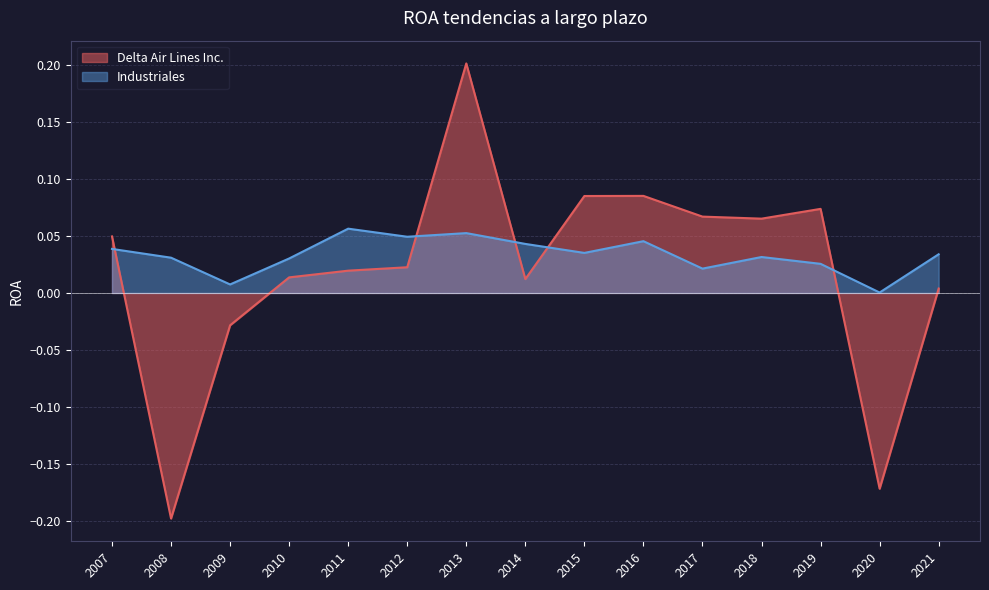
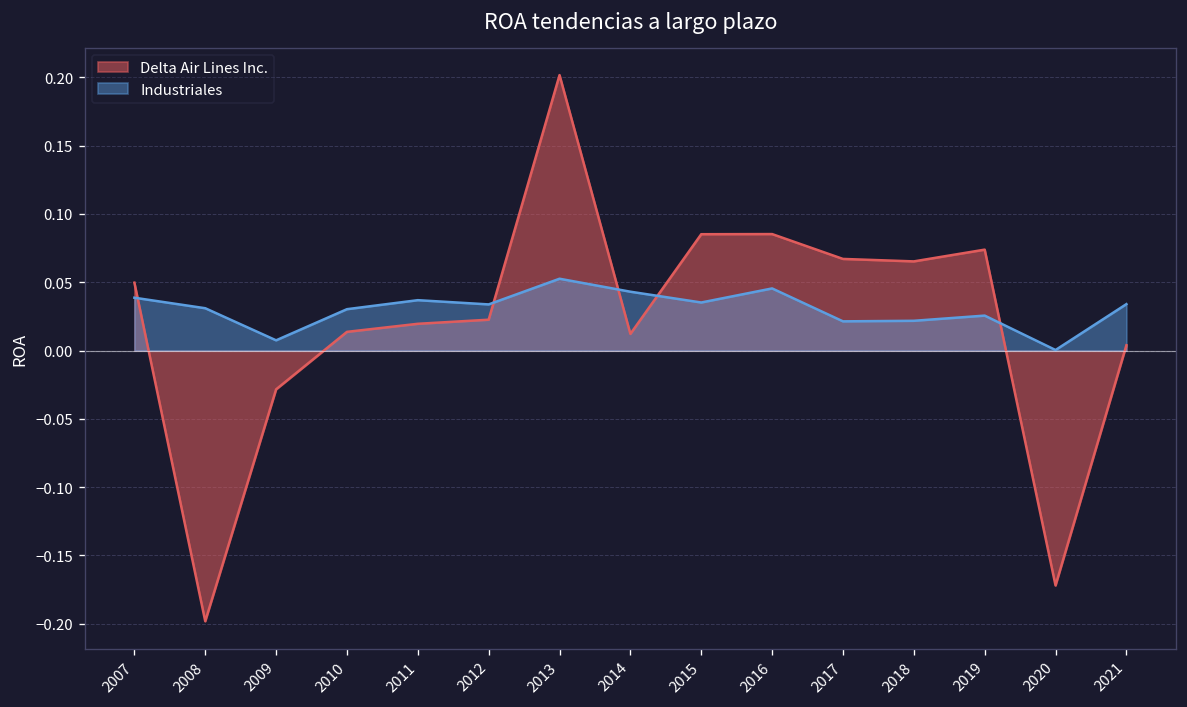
  {
    "Industriales": {
      "2007": 0.039,
      "2008": 0.031,
      "2009": 0.008,
      "2010": 0.030,
-     "2011": 0.057,
-     "2012": 0.049,
+     "2011": 0.037,
+     "2012": 0.034,
      "2013": 0.053,
      "2014": 0.043,
      "2015": 0.035,
      "2016": 0.046,
      "2017": 0.021,
-     "2018": 0.032,
+     "2018": 0.022,
      "2019": 0.026,
      "2021": 0.034
    }
  }
